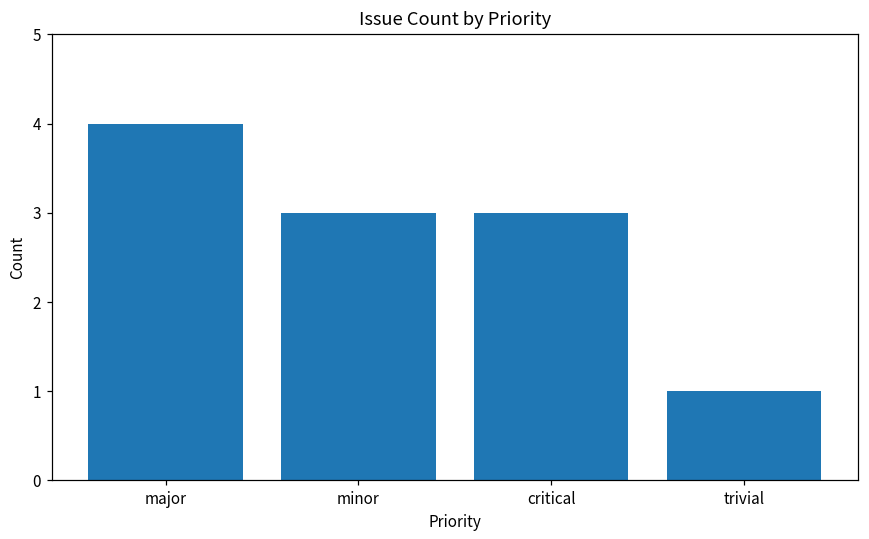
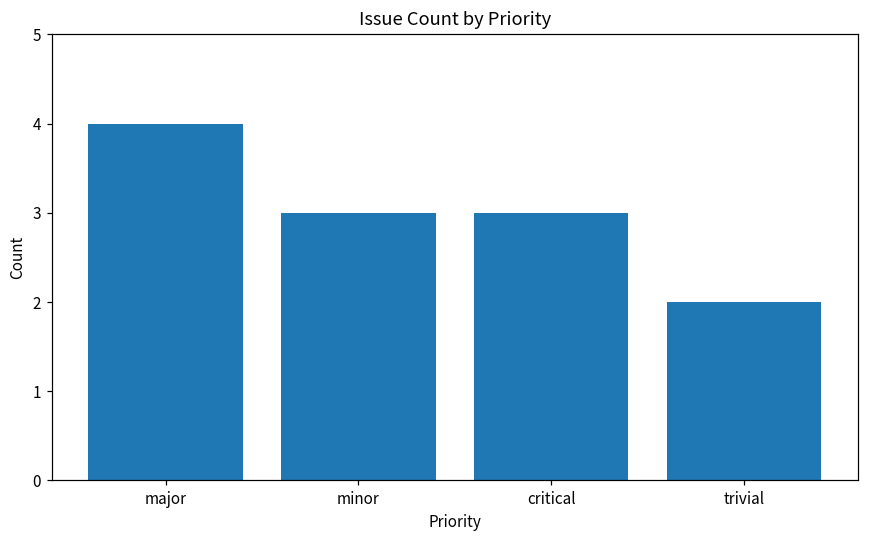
  {
    "major": 4,
    "minor": 3,
    "critical": 3,
-   "trivial": 1
+   "trivial": 2
  }
